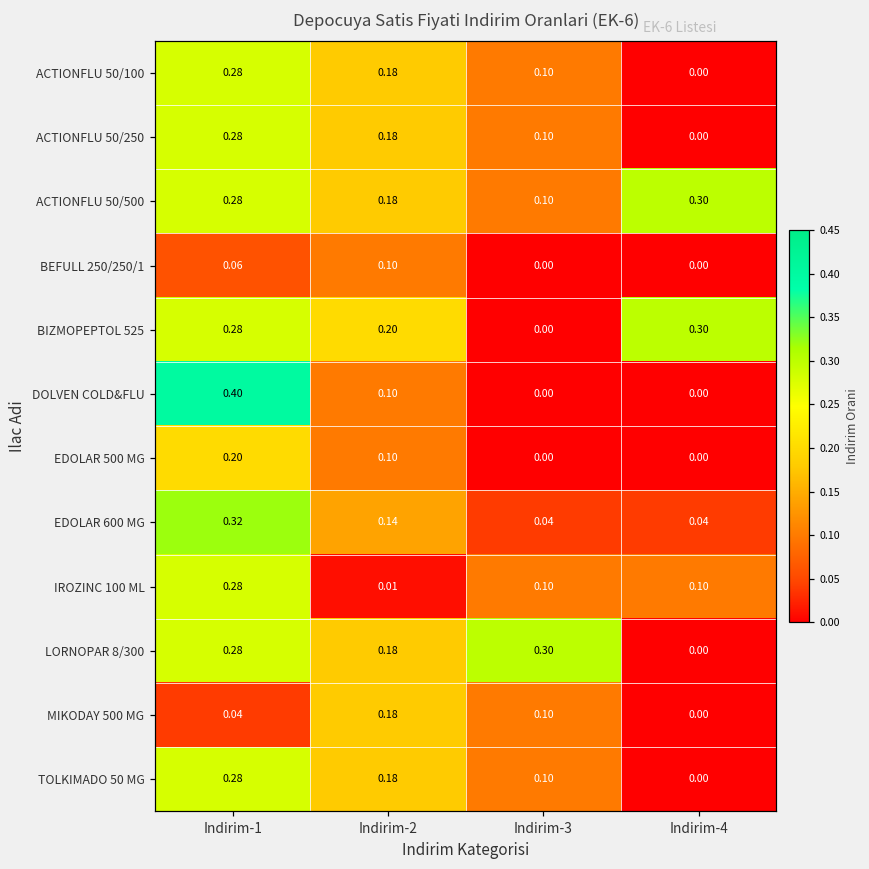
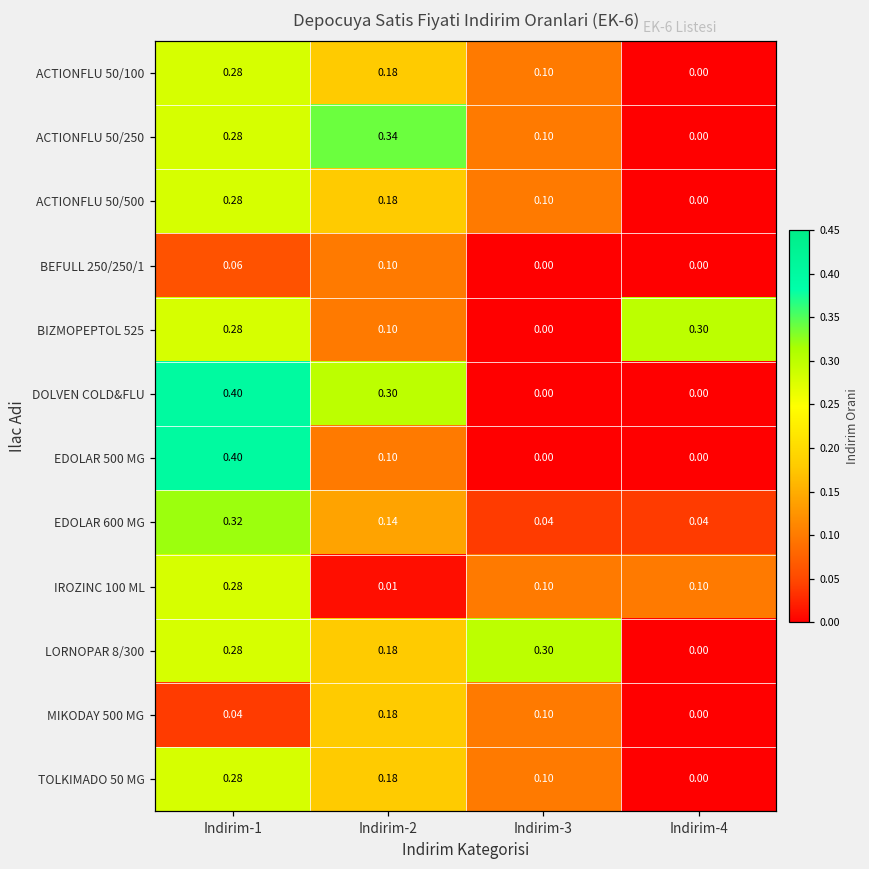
  {
    "ACTIONFLU 50/100": {
      "Indirim-1": 0.28,
      "Indirim-2": 0.18,
      "Indirim-3": 0.10,
      "Indirim-4": 0.00
    },
    "ACTIONFLU 50/250": {
      "Indirim-1": 0.28,
-     "Indirim-2": 0.18,
+     "Indirim-2": 0.34,
      "Indirim-3": 0.10,
      "Indirim-4": 0.00
    },
    "ACTIONFLU 50/500": {
      "Indirim-1": 0.28,
      "Indirim-2": 0.18,
      "Indirim-3": 0.10,
-     "Indirim-4": 0.30
+     "Indirim-4": 0.00
    },
    "BEFULL 250/250/1": {
      "Indirim-1": 0.06,
      "Indirim-2": 0.10,
      "Indirim-3": 0.00,
      "Indirim-4": 0.00
    },
    "BIZMOPEPTOL 525": {
      "Indirim-1": 0.28,
-     "Indirim-2": 0.20,
+     "Indirim-2": 0.10,
      "Indirim-3": 0.00,
      "Indirim-4": 0.30
    },
    "DOLVEN COLD&FLU": {
      "Indirim-1": 0.40,
-     "Indirim-2": 0.10,
+     "Indirim-2": 0.30,
      "Indirim-3": 0.00,
      "Indirim-4": 0.00
    },
    "EDOLAR 500 MG": {
-     "Indirim-1": 0.20,
+     "Indirim-1": 0.40,
      "Indirim-2": 0.10,
      "Indirim-3": 0.00,
      "Indirim-4": 0.00
    },
    "EDOLAR 600 MG": {
      "Indirim-1": 0.32,
      "Indirim-2": 0.14,
      "Indirim-3": 0.04,
      "Indirim-4": 0.04
    },
    "IROZINC 100 ML": {
      "Indirim-1": 0.28,
      "Indirim-2": 0.01,
      "Indirim-3": 0.10,
      "Indirim-4": 0.10
    },
    "LORNOPAR 8/300": {
      "Indirim-1": 0.28,
      "Indirim-2": 0.18,
      "Indirim-3": 0.30,
      "Indirim-4": 0.00
    },
    "MIKODAY 500 MG": {
      "Indirim-1": 0.04,
      "Indirim-2": 0.18,
      "Indirim-3": 0.10,
      "Indirim-4": 0.00
    },
    "TOLKIMADO 50 MG": {
      "Indirim-1": 0.28,
      "Indirim-2": 0.18,
      "Indirim-3": 0.10,
      "Indirim-4": 0.00
    }
  }
